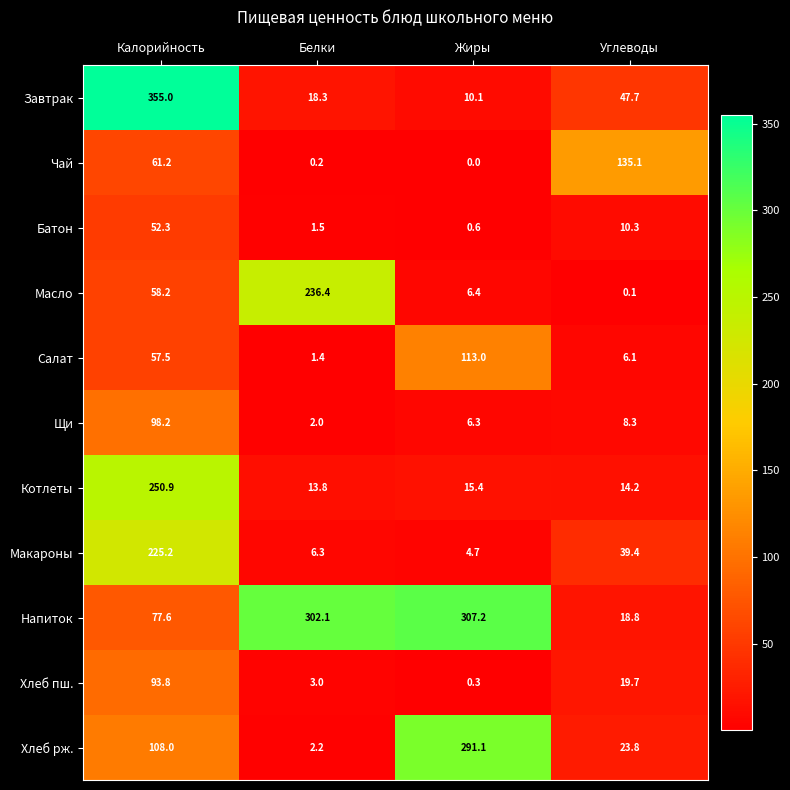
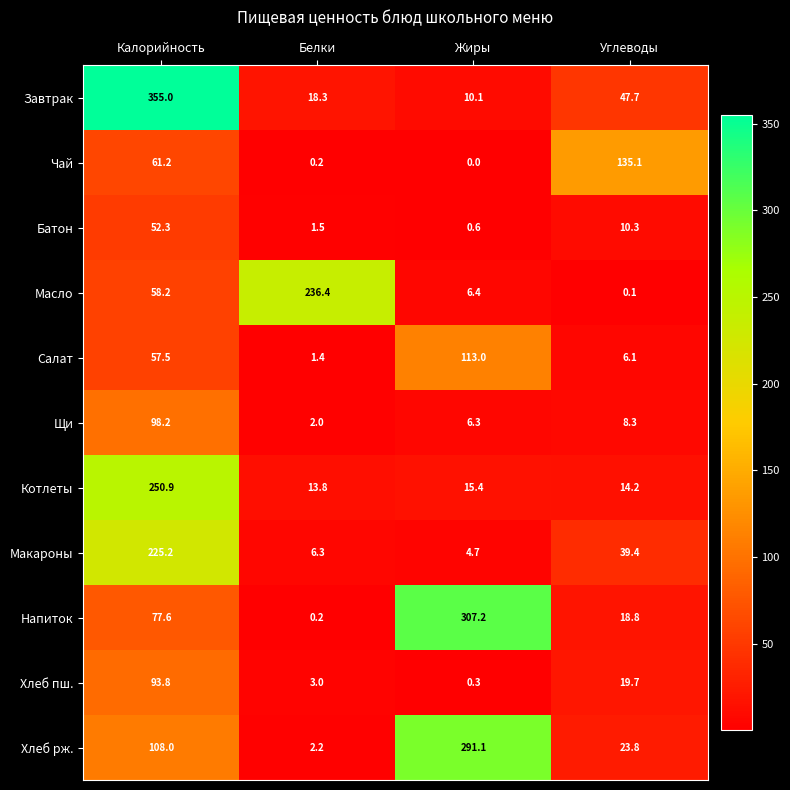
  {
    "Завтрак": {
      "Калорийность": 355.0,
      "Белки": 18.3,
      "Жиры": 10.1,
      "Углеводы": 47.7
    },
    "Чай": {
      "Калорийность": 61.2,
      "Белки": 0.2,
      "Жиры": 0.0,
      "Углеводы": 135.1
    },
    "Батон": {
      "Калорийность": 52.3,
      "Белки": 1.5,
      "Жиры": 0.6,
      "Углеводы": 10.3
    },
    "Масло": {
      "Калорийность": 58.2,
      "Белки": 236.4,
      "Жиры": 6.4,
      "Углеводы": 0.1
    },
    "Салат": {
      "Калорийность": 57.5,
      "Белки": 1.4,
      "Жиры": 113.0,
      "Углеводы": 6.1
    },
    "Щи": {
      "Калорийность": 98.2,
      "Белки": 2.0,
      "Жиры": 6.3,
      "Углеводы": 8.3
    },
    "Котлеты": {
      "Калорийность": 250.9,
      "Белки": 13.8,
      "Жиры": 15.4,
      "Углеводы": 14.2
    },
    "Макароны": {
      "Калорийность": 225.2,
      "Белки": 6.3,
      "Жиры": 4.7,
      "Углеводы": 39.4
    },
    "Напиток": {
      "Калорийность": 77.6,
-     "Белки": 302.1,
+     "Белки": 0.2,
      "Жиры": 307.2,
      "Углеводы": 18.8
    },
    "Хлеб пш.": {
      "Калорийность": 93.8,
      "Белки": 3.0,
      "Жиры": 0.3,
      "Углеводы": 19.7
    },
    "Хлеб рж.": {
      "Калорийность": 108.0,
      "Белки": 2.2,
      "Жиры": 291.1,
      "Углеводы": 23.8
    }
  }
